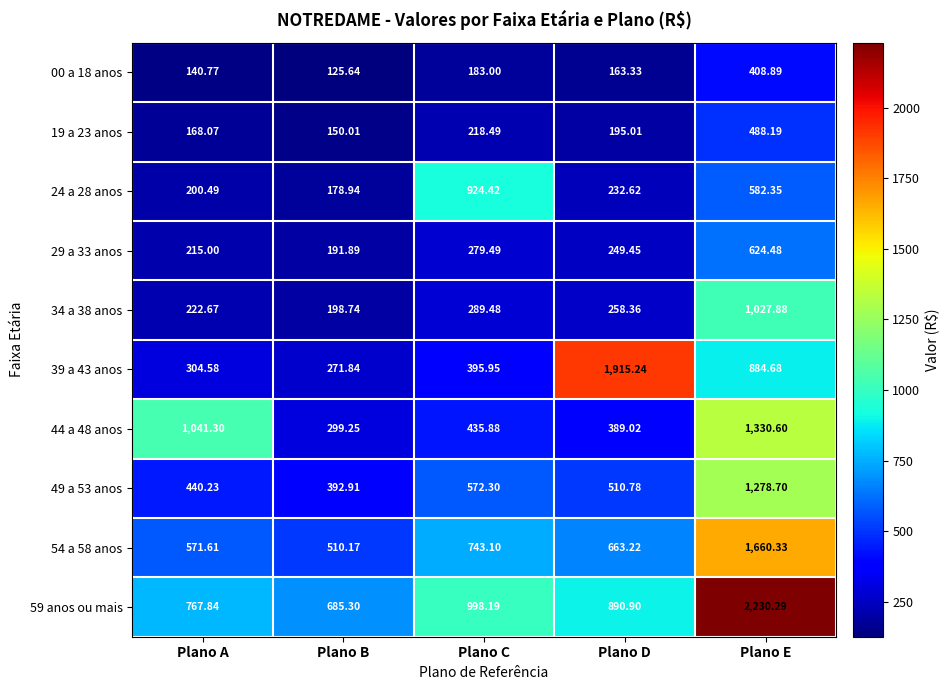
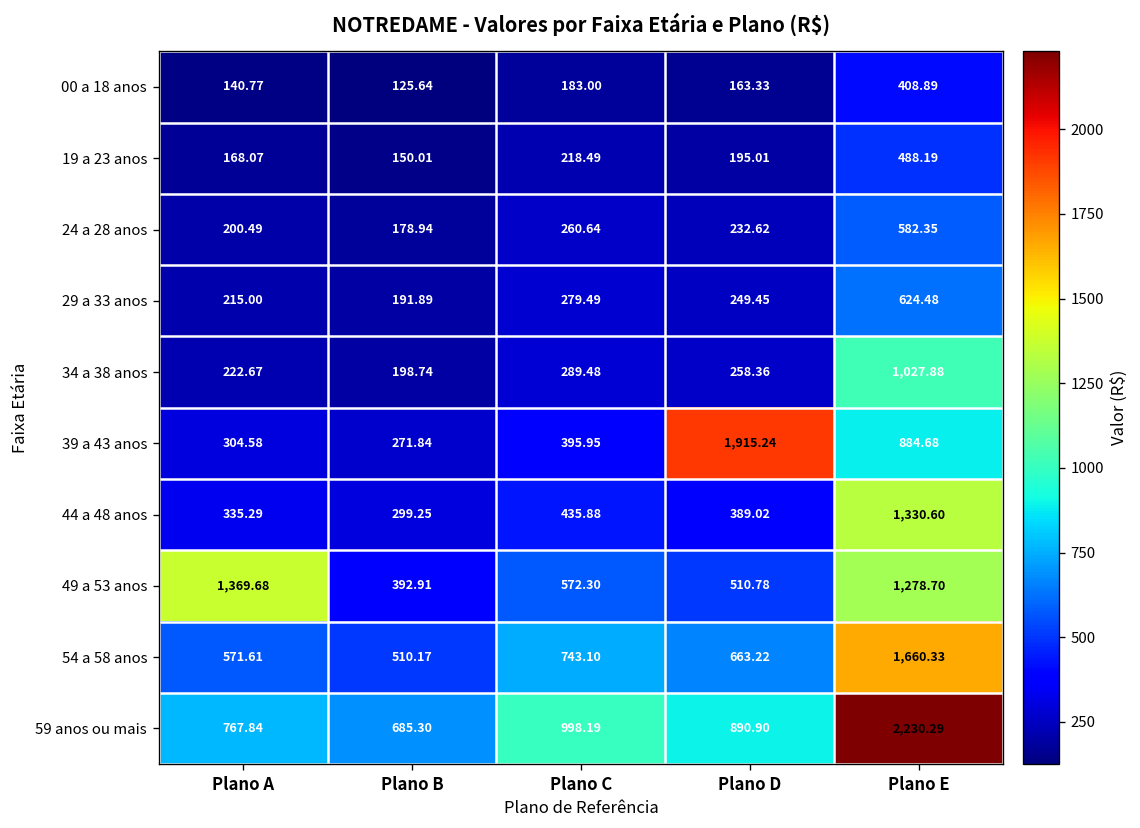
  {
    "00 a 18 anos": {
      "Plano A": "140.77",
      "Plano B": "125.64",
      "Plano C": "183.00",
      "Plano D": "163.33",
      "Plano E": "408.89"
    },
    "19 a 23 anos": {
      "Plano A": "168.07",
      "Plano B": "150.01",
      "Plano C": "218.49",
      "Plano D": "195.01",
      "Plano E": "488.19"
    },
    "24 a 28 anos": {
      "Plano A": "200.49",
      "Plano B": "178.94",
-     "Plano C": "924.42",
+     "Plano C": "260.64",
      "Plano D": "232.62",
      "Plano E": "582.35"
    },
    "29 a 33 anos": {
      "Plano A": "215.00",
      "Plano B": "191.89",
      "Plano C": "279.49",
      "Plano D": "249.45",
      "Plano E": "624.48"
    },
    "34 a 38 anos": {
      "Plano A": "222.67",
      "Plano B": "198.74",
      "Plano C": "289.48",
      "Plano D": "258.36",
      "Plano E": "1,027.88"
    },
    "39 a 43 anos": {
      "Plano A": "304.58",
      "Plano B": "271.84",
      "Plano C": "395.95",
      "Plano D": "1,915.24",
      "Plano E": "884.68"
    },
    "44 a 48 anos": {
-     "Plano A": "1,041.30",
+     "Plano A": "335.29",
      "Plano B": "299.25",
      "Plano C": "435.88",
      "Plano D": "389.02",
      "Plano E": "1,330.60"
    },
    "49 a 53 anos": {
-     "Plano A": "440.23",
+     "Plano A": "1,369.68",
      "Plano B": "392.91",
      "Plano C": "572.30",
      "Plano D": "510.78",
      "Plano E": "1,278.70"
    },
    "54 a 58 anos": {
      "Plano A": "571.61",
      "Plano B": "510.17",
      "Plano C": "743.10",
      "Plano D": "663.22",
      "Plano E": "1,660.33"
    },
    "59 anos ou mais": {
      "Plano A": "767.84",
      "Plano B": "685.30",
      "Plano C": "998.19",
      "Plano D": "890.90",
      "Plano E": "2,230.29"
    }
  }
